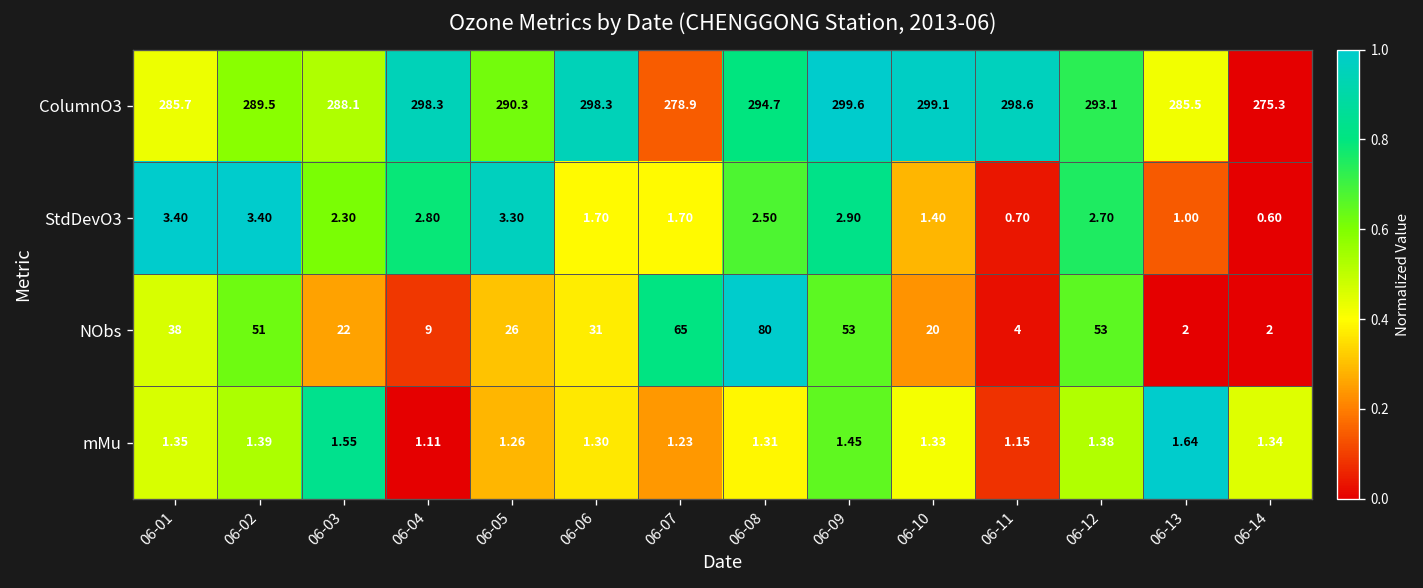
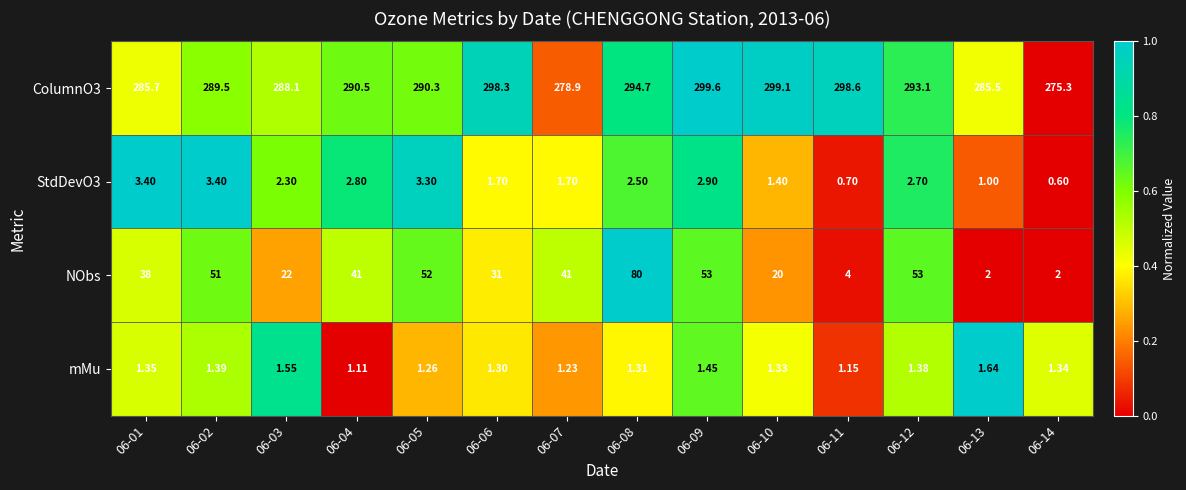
  {
    "ColumnO3": {
      "06-01": 285.7,
      "06-02": 289.5,
      "06-03": 288.1,
-     "06-04": 298.3,
+     "06-04": 290.5,
      "06-05": 290.3,
      "06-06": 298.3,
      "06-07": 278.9,
      "06-08": 294.7,
      "06-09": 299.6,
      "06-10": 299.1,
      "06-11": 298.6,
      "06-12": 293.1,
      "06-13": 285.5,
      "06-14": 275.3
    },
    "StdDevO3": {
      "06-01": 3.40,
      "06-02": 3.40,
      "06-03": 2.30,
      "06-04": 2.80,
      "06-05": 3.30,
      "06-06": 1.70,
      "06-07": 1.70,
      "06-08": 2.50,
      "06-09": 2.90,
      "06-10": 1.40,
      "06-11": 0.70,
      "06-12": 2.70,
      "06-13": 1.00,
      "06-14": 0.60
    },
    "NObs": {
      "06-01": 38,
      "06-02": 51,
      "06-03": 22,
-     "06-04": 9,
-     "06-05": 26,
+     "06-04": 41,
+     "06-05": 52,
      "06-06": 31,
-     "06-07": 65,
+     "06-07": 41,
      "06-08": 80,
      "06-09": 53,
      "06-10": 20,
      "06-11": 4,
      "06-12": 53,
      "06-13": 2,
      "06-14": 2
    },
    "mMu": {
      "06-01": 1.35,
      "06-02": 1.39,
      "06-03": 1.55,
      "06-04": 1.11,
      "06-05": 1.26,
      "06-06": 1.30,
      "06-07": 1.23,
      "06-08": 1.31,
      "06-09": 1.45,
      "06-10": 1.33,
      "06-11": 1.15,
      "06-12": 1.38,
      "06-13": 1.64,
      "06-14": 1.34
    }
  }
